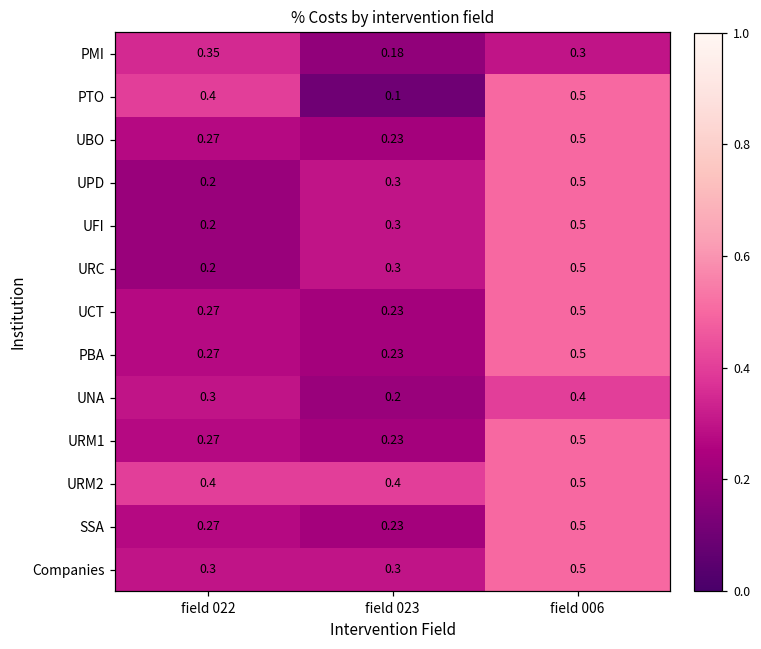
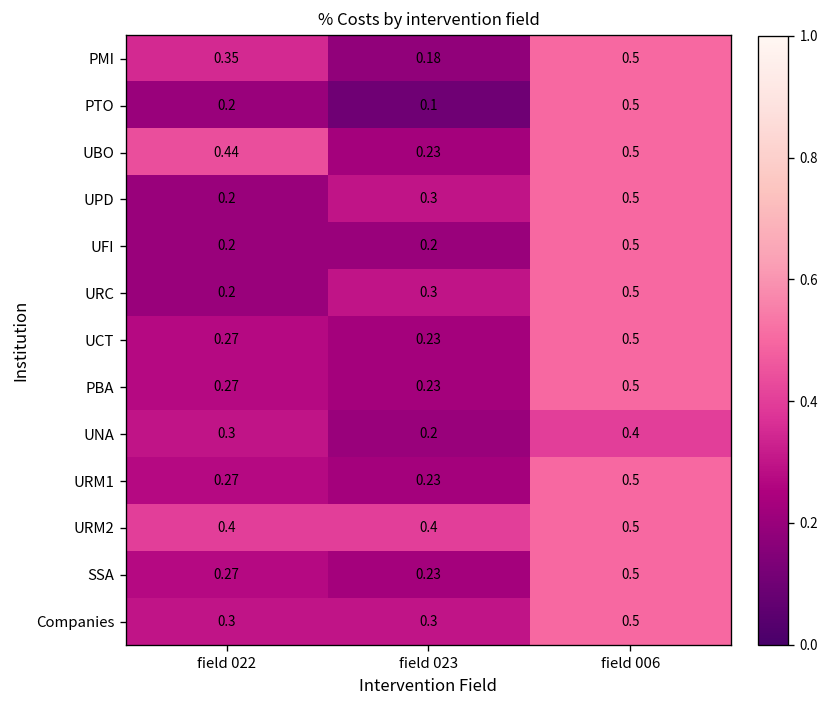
  {
    "PMI": {
      "field 022": 0.35,
      "field 023": 0.18,
-     "field 006": 0.3
+     "field 006": 0.5
    },
    "PTO": {
-     "field 022": 0.4,
+     "field 022": 0.2,
      "field 023": 0.1,
      "field 006": 0.5
    },
    "UBO": {
-     "field 022": 0.27,
+     "field 022": 0.44,
      "field 023": 0.23,
      "field 006": 0.5
    },
    "UPD": {
      "field 022": 0.2,
      "field 023": 0.3,
      "field 006": 0.5
    },
    "UFI": {
      "field 022": 0.2,
-     "field 023": 0.3,
+     "field 023": 0.2,
      "field 006": 0.5
    },
    "URC": {
      "field 022": 0.2,
      "field 023": 0.3,
      "field 006": 0.5
    },
    "UCT": {
      "field 022": 0.27,
      "field 023": 0.23,
      "field 006": 0.5
    },
    "PBA": {
      "field 022": 0.27,
      "field 023": 0.23,
      "field 006": 0.5
    },
    "UNA": {
      "field 022": 0.3,
      "field 023": 0.2,
      "field 006": 0.4
    },
    "URM1": {
      "field 022": 0.27,
      "field 023": 0.23,
      "field 006": 0.5
    },
    "URM2": {
      "field 022": 0.4,
      "field 023": 0.4,
      "field 006": 0.5
    },
    "SSA": {
      "field 022": 0.27,
      "field 023": 0.23,
      "field 006": 0.5
    },
    "Companies": {
      "field 022": 0.3,
      "field 023": 0.3,
      "field 006": 0.5
    }
  }
